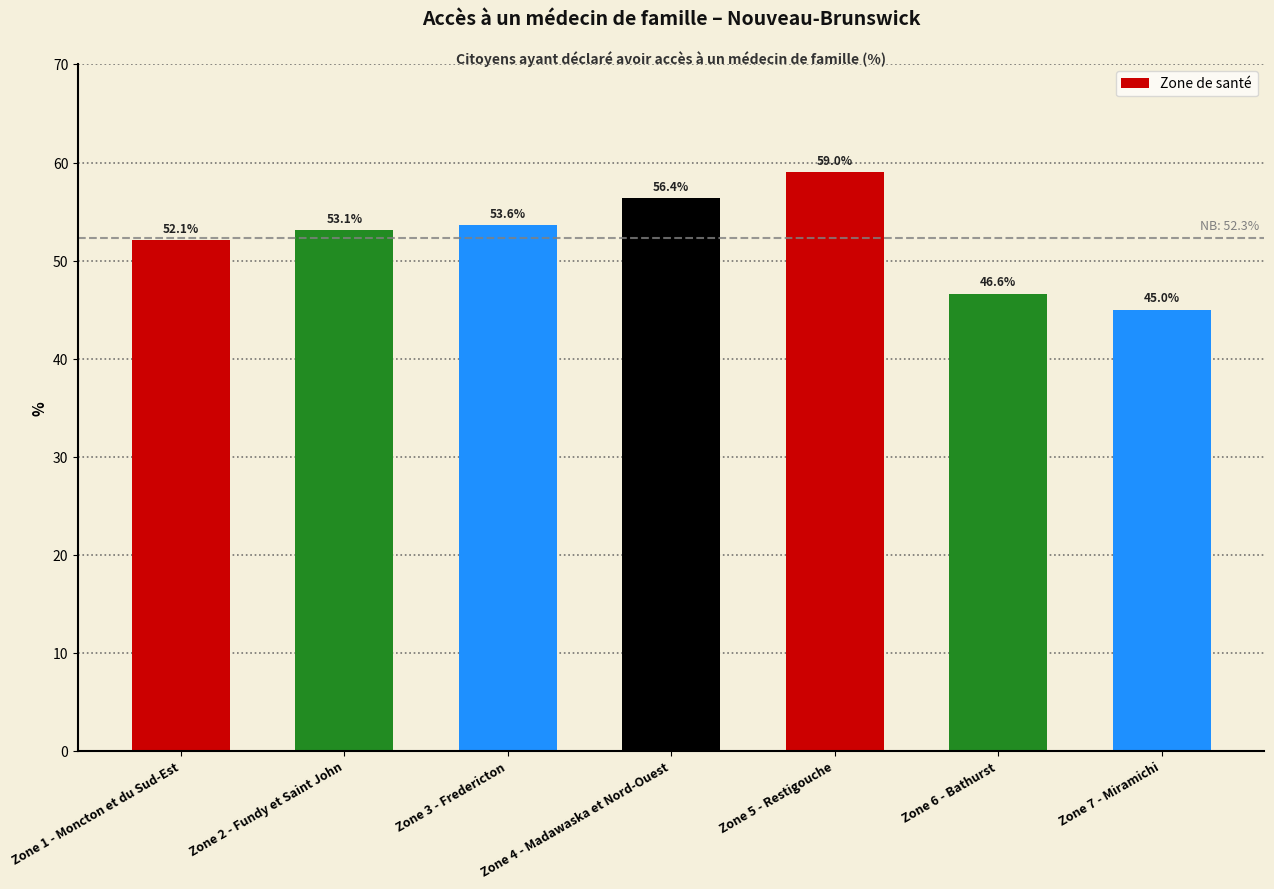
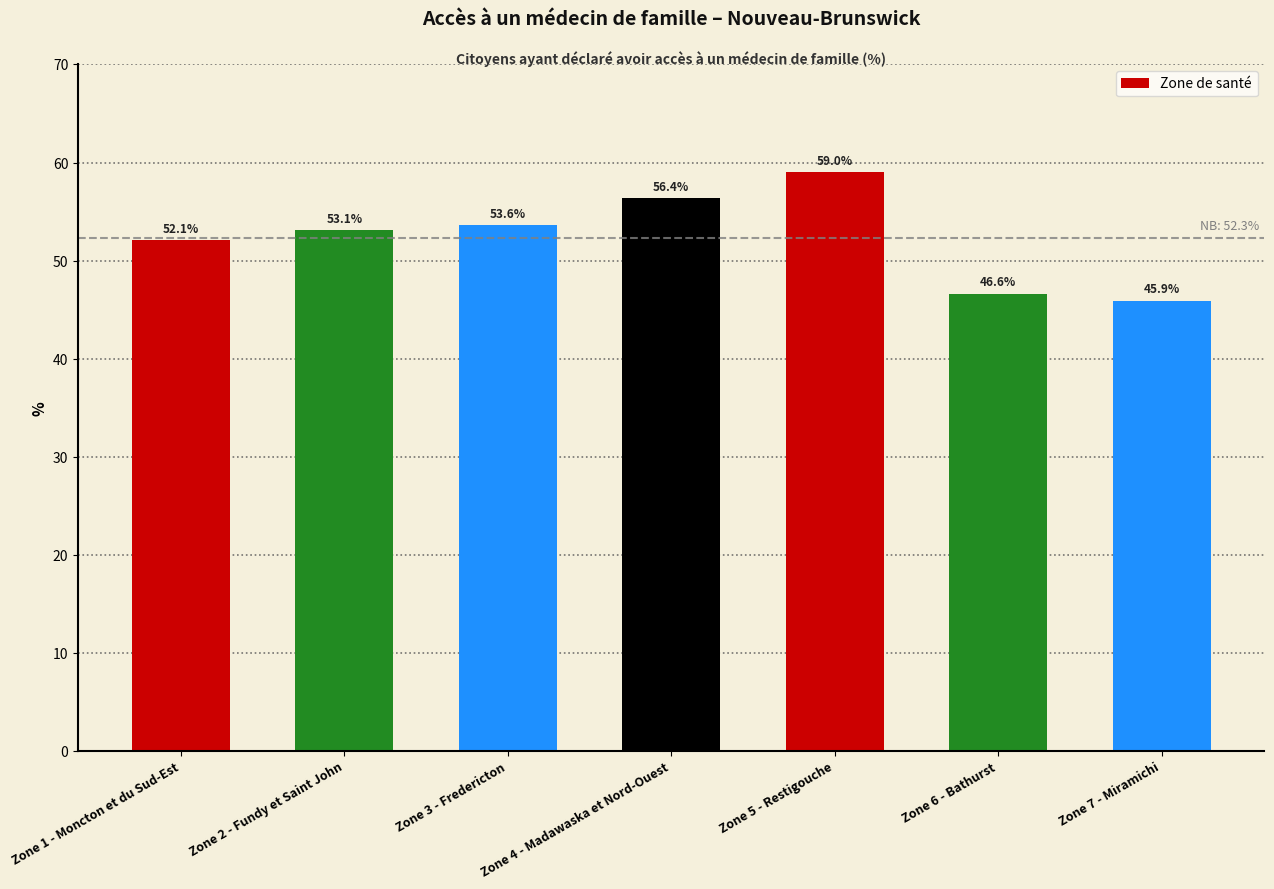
  {
    "Zone 1 - Moncton et du Sud-Est": "52.1%",
    "Zone 2 - Fundy et Saint John": "53.1%",
    "Zone 3 - Fredericton": "53.6%",
    "Zone 4 - Madawaska et Nord-Ouest": "56.4%",
    "Zone 5 - Restigouche": "59.0%",
    "Zone 6 - Bathurst": "46.6%",
-   "Zone 7 - Miramichi": "45.0%"
+   "Zone 7 - Miramichi": "45.9%"
  }
